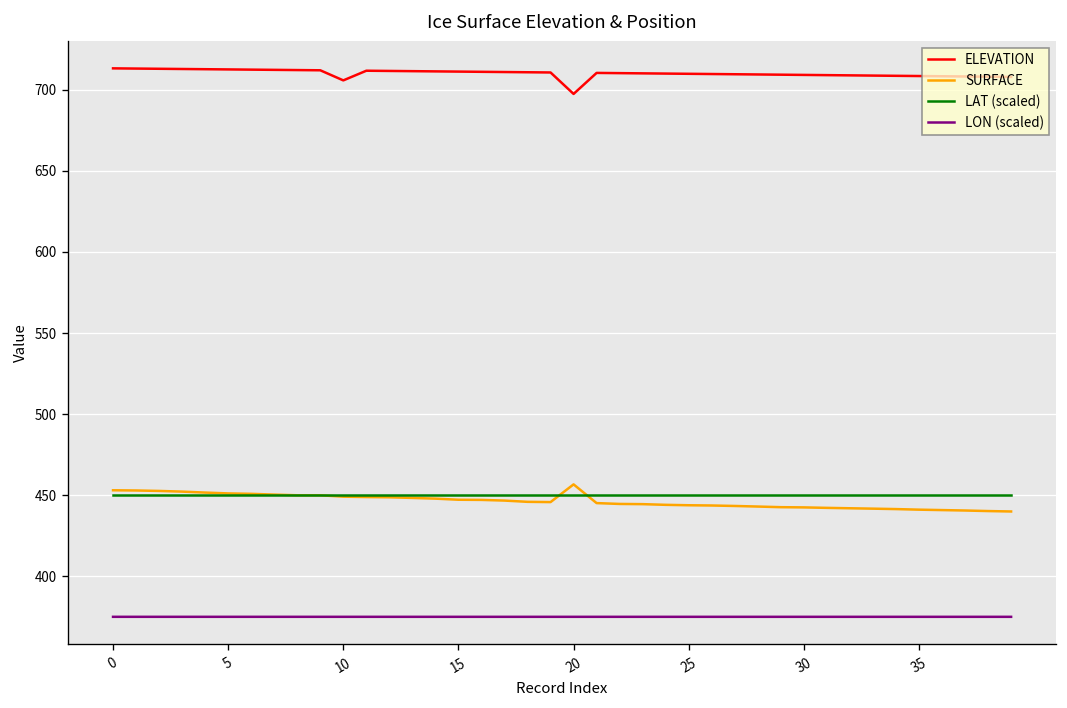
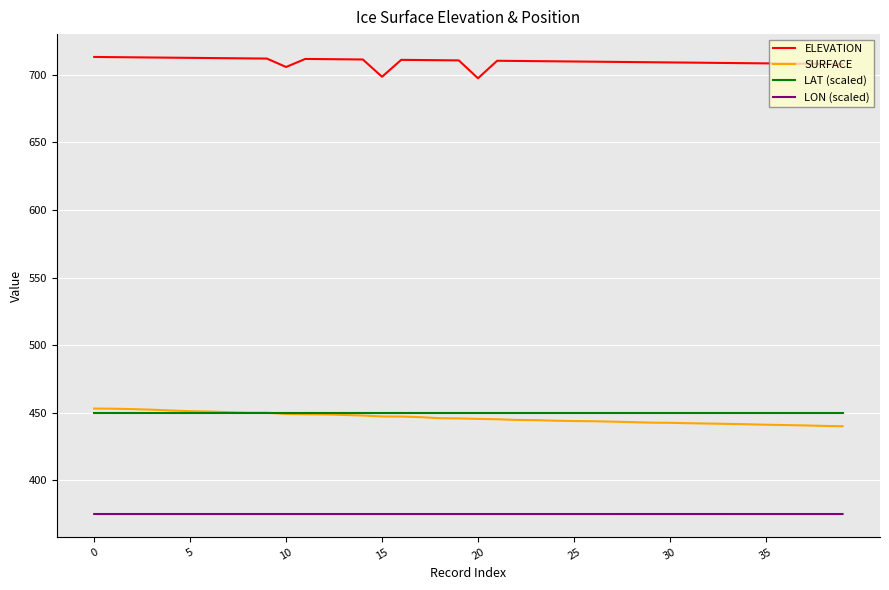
  {
    "ELEVATION": {
      "0": 713,
      "5": 713,
      "10": 706,
-     "15": 711,
+     "15": 699,
      "20": 697,
      "25": 710,
      "30": 709,
      "35": 708
    },
    "SURFACE": {
      "0": 453,
      "15": 447,
-     "20": 457,
+     "20": 445,
      "25": 444,
      "30": 443,
      "35": 441
    },
    "LAT (scaled)": {
      "0": 450,
      "15": 450,
      "20": 450,
      "25": 450,
      "30": 450,
      "35": 450
    },
    "LON (scaled)": {
      "0": 375,
      "5": 375,
      "10": 375,
      "15": 375,
      "20": 375,
      "25": 375,
      "30": 375,
      "35": 375
    }
  }
